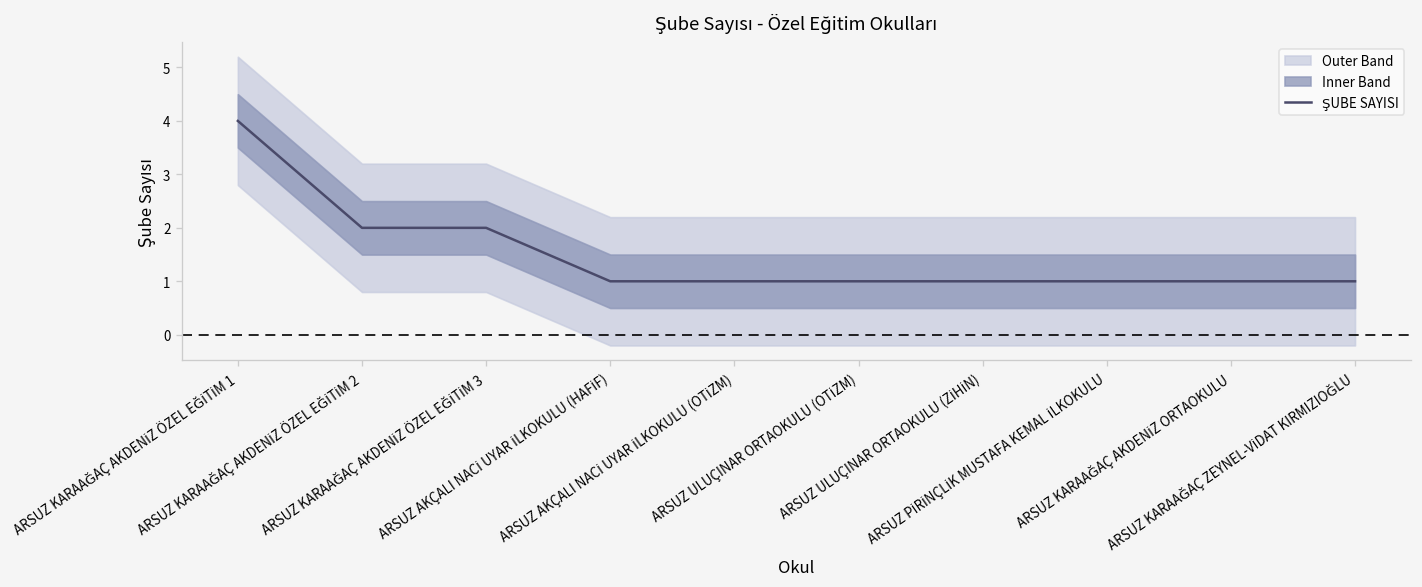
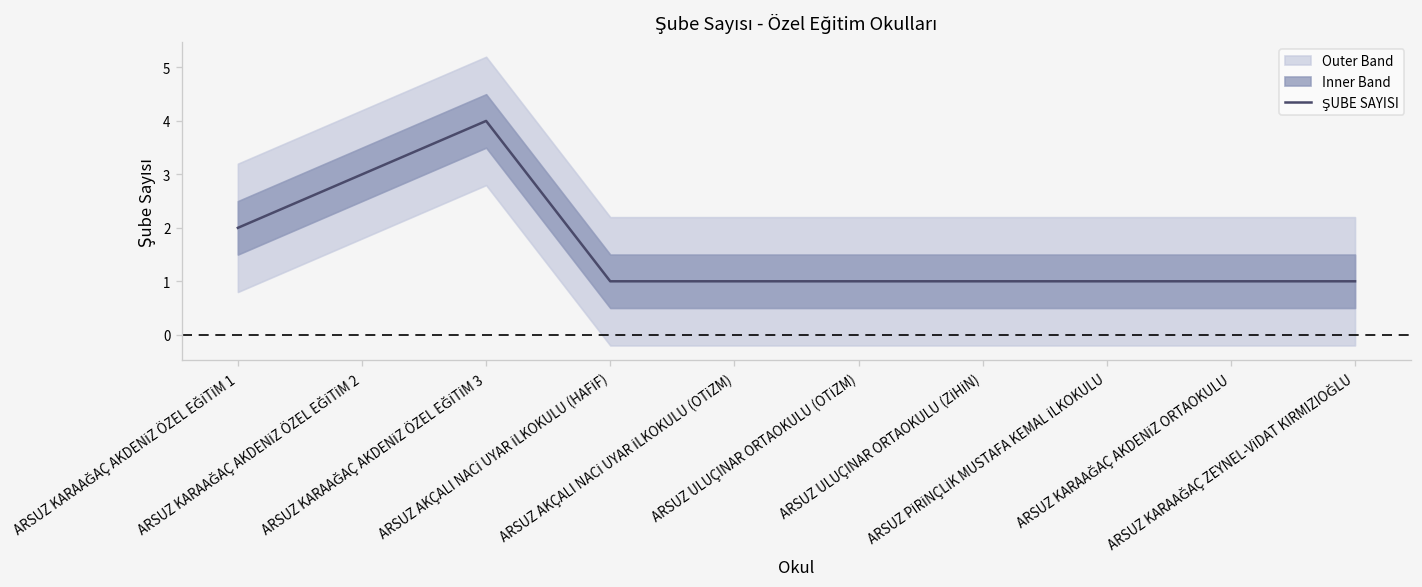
  {
    "ŞUBE SAYISI": {
-     "ARSUZ KARAAĞAÇ AKDENİZ ÖZEL EĞİTİM 1": 4,
-     "ARSUZ KARAAĞAÇ AKDENİZ ÖZEL EĞİTİM 2": 2,
-     "ARSUZ KARAAĞAÇ AKDENİZ ÖZEL EĞİTİM 3": 2,
+     "ARSUZ KARAAĞAÇ AKDENİZ ÖZEL EĞİTİM 1": 2,
+     "ARSUZ KARAAĞAÇ AKDENİZ ÖZEL EĞİTİM 2": 3,
+     "ARSUZ KARAAĞAÇ AKDENİZ ÖZEL EĞİTİM 3": 4,
      "ARSUZ AKÇALI NACİ UYAR İLKOKULU (HAFİF)": 1,
      "ARSUZ AKÇALI NACİ UYAR İLKOKULU (OTİZM)": 1,
      "ARSUZ ULUÇINAR ORTAOKULU (OTİZM)": 1,
      "ARSUZ ULUÇINAR ORTAOKULU (ZİHİN)": 1,
      "ARSUZ PİRİNÇLİK MUSTAFA KEMAL İLKOKULU": 1,
      "ARSUZ KARAAĞAÇ AKDENİZ ORTAOKULU": 1,
      "ARSUZ KARAAĞAÇ ZEYNEL-VİDAT KIRMIZIOĞLU": 1
    }
  }
